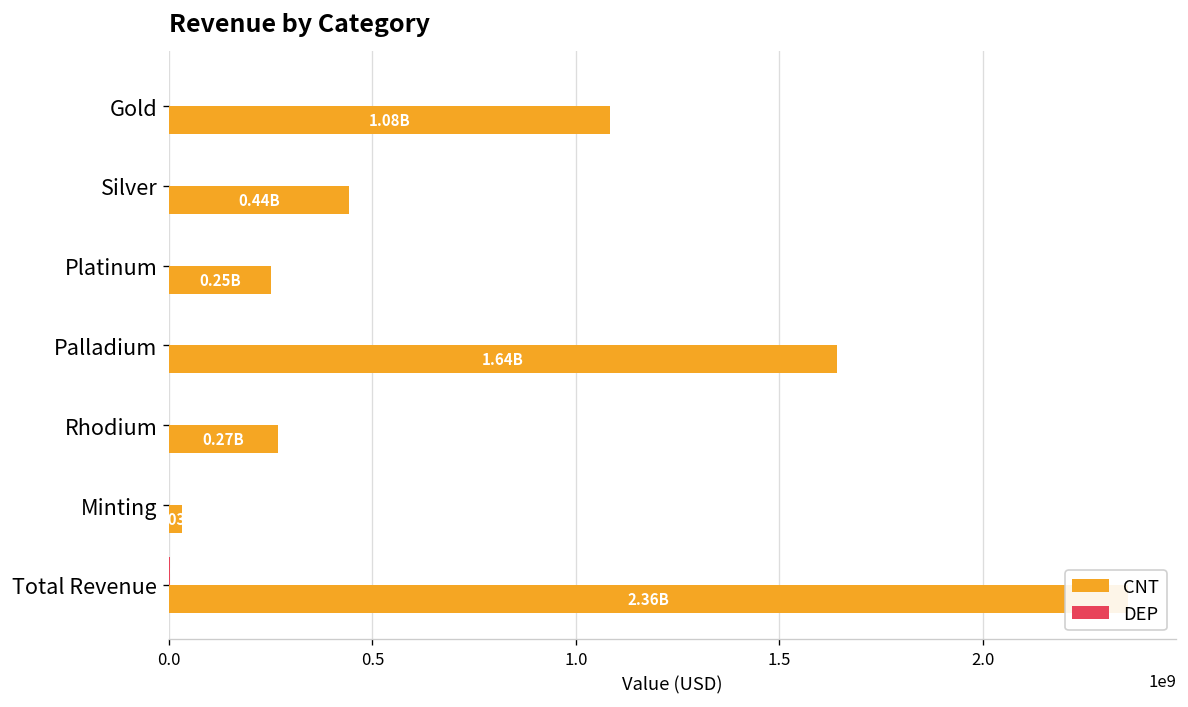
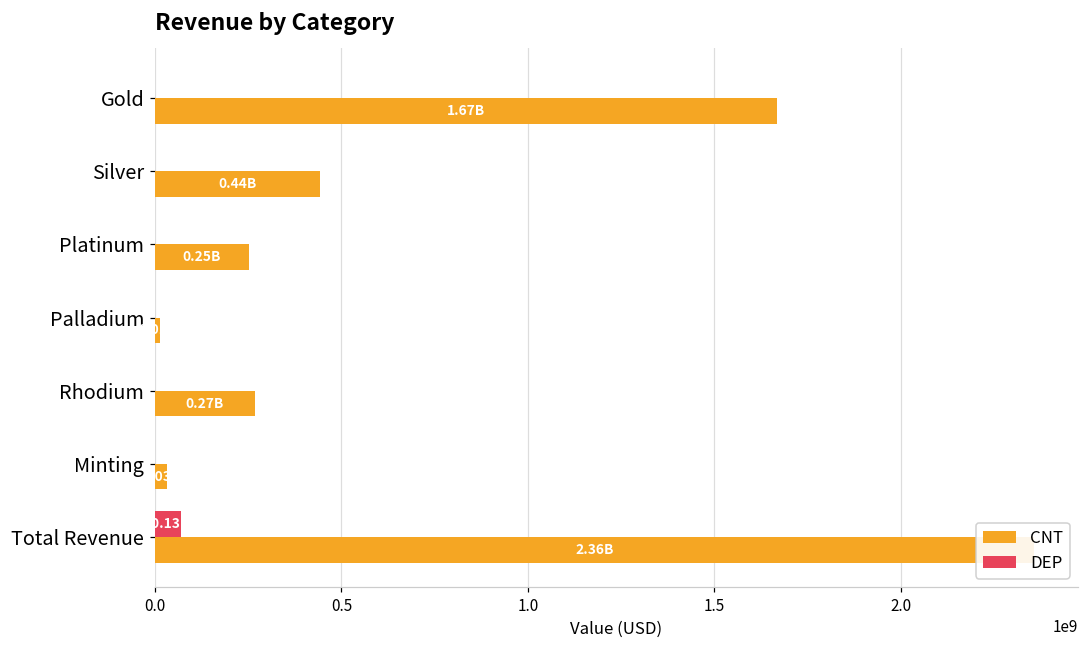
  {
    "CNT": {
-     "Gold": "1.08B",
+     "Gold": "1.67B",
      "Silver": "0.44B",
      "Platinum": "0.25B",
-     "Palladium": "1640000000",
+     "Palladium": "10000000",
      "Rhodium": "0.27B"
    },
    "DEP": {
      "Gold": "0",
      "Silver": "0",
      "Platinum": "0",
      "Palladium": "0",
      "Rhodium": "0",
      "Minting": "0",
-     "Total Revenue": "0"
+     "Total Revenue": "70000000"
    }
  }
